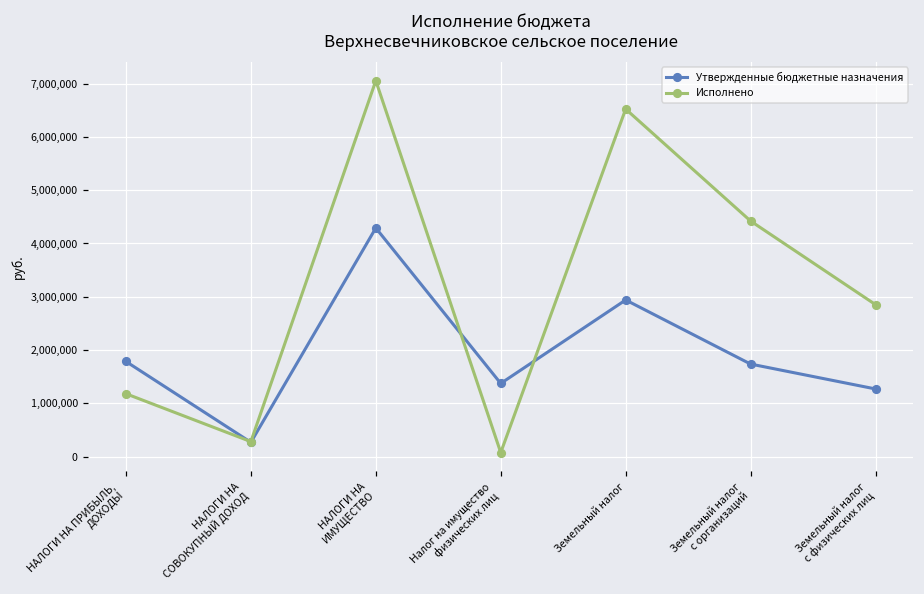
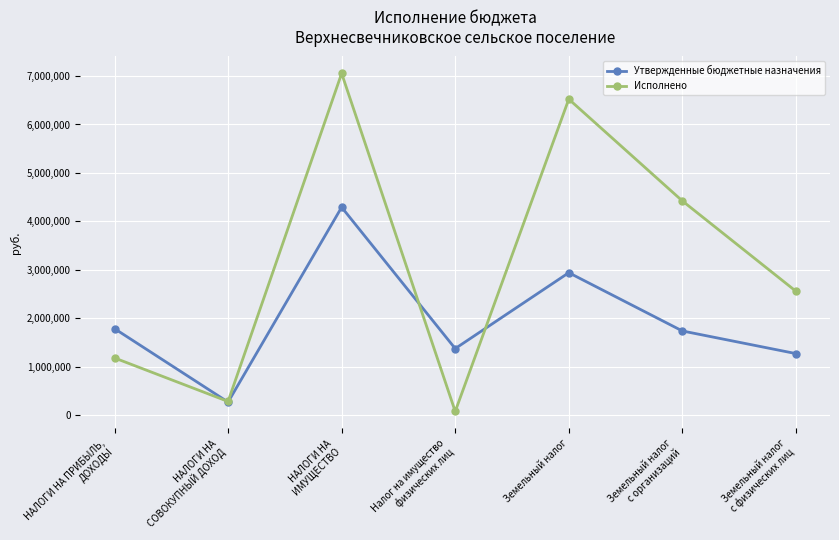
  {
    "Утвержденные бюджетные назначения": {
      "НАЛОГИ НА ПРИБЫЛЬ, ДОХОДЫ": "1,800,000",
      "НАЛОГИ НА ИМУЩЕСТВО": "4,300,000",
      "Налог на имущество физических лиц": "1,400,000",
      "Земельный налог": "2,900,000",
      "Земельный налог с организаций": "1,700,000",
      "Земельный налог с физических лиц": "1,300,000"
    },
    "Исполнено": {
      "НАЛОГИ НА ПРИБЫЛЬ, ДОХОДЫ": "1,200,000",
      "НАЛОГИ НА ИМУЩЕСТВО": "7,100,000",
      "Налог на имущество физических лиц": "100,000",
      "Земельный налог": "6,500,000",
      "Земельный налог с организаций": "4,400,000",
-     "Земельный налог с физических лиц": "2,900,000"
+     "Земельный налог с физических лиц": "2,600,000"
    }
  }
